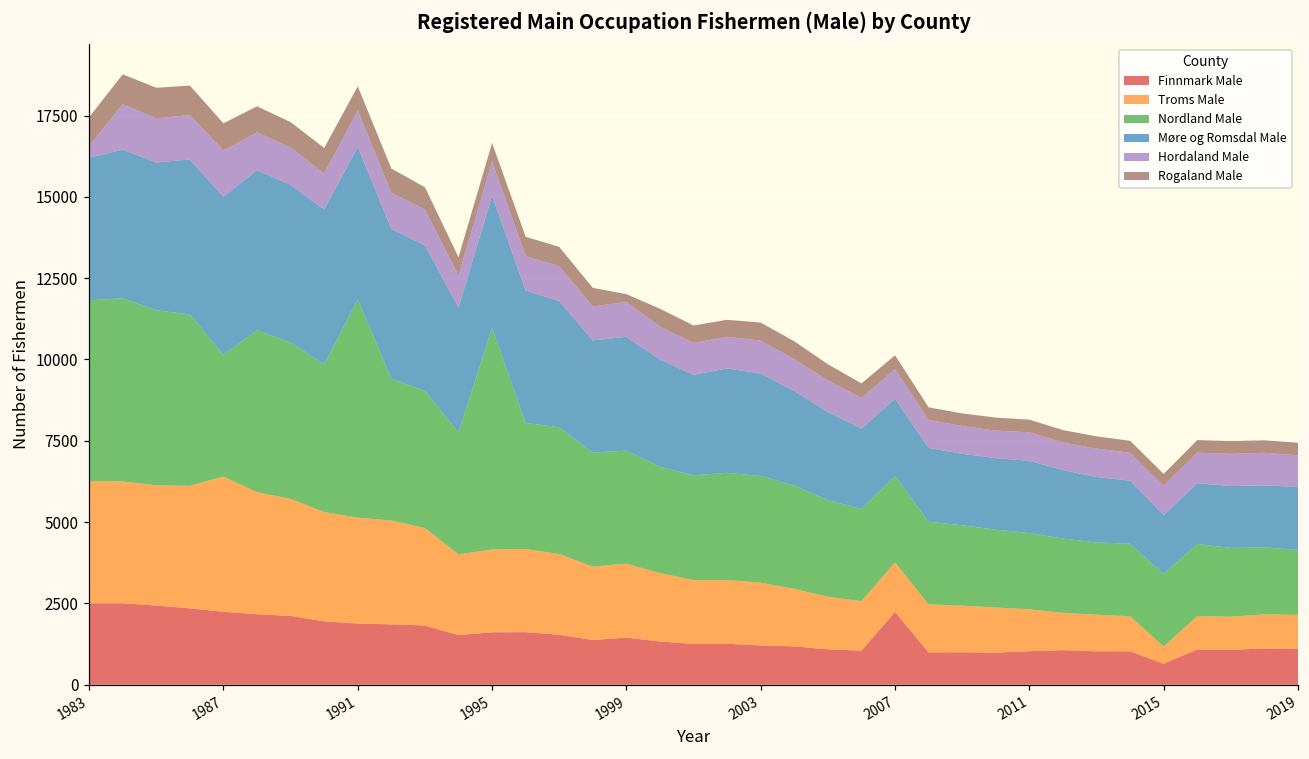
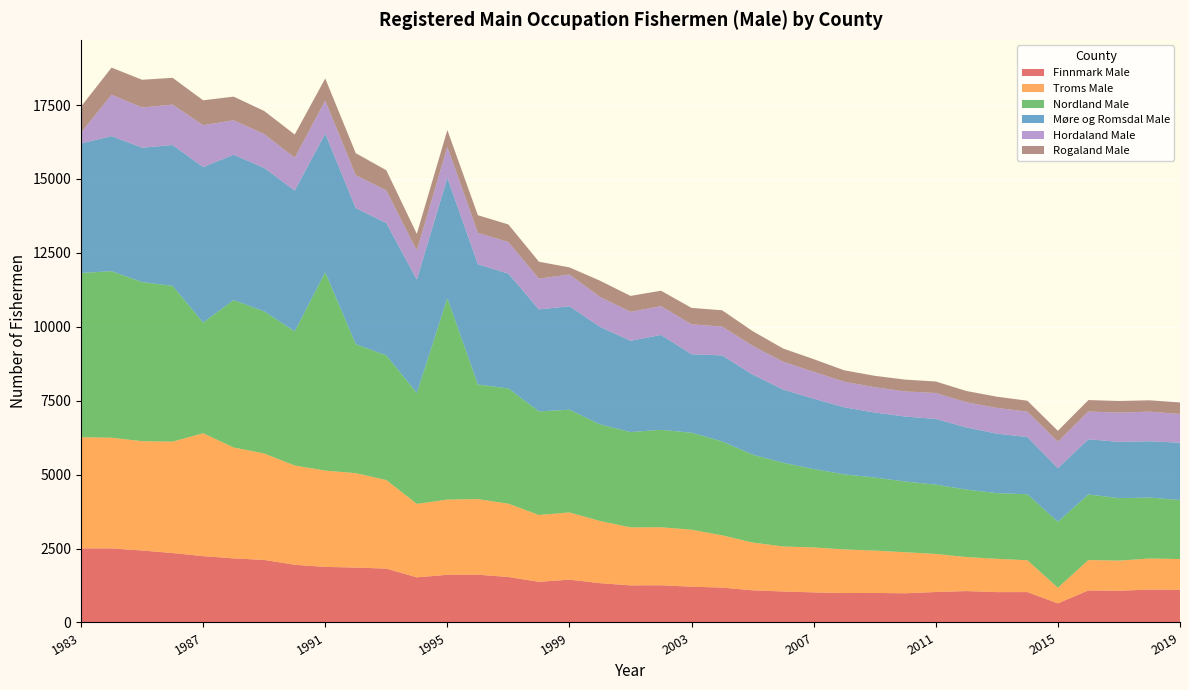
  {
    "Finnmark Male": {
      "1983": 2500,
      "1987": 2200,
      "1991": 1900,
      "1995": 1600,
      "1999": 1400,
      "2003": 1200,
-     "2007": 2200,
+     "2007": 1000,
      "2011": 1000,
      "2015": 600,
      "2019": 1100
    },
    "Troms Male": {
      "1983": 3800,
      "1987": 4200,
      "1991": 3300,
      "1995": 2500,
      "1999": 2300,
      "2003": 1900,
      "2007": 1500,
      "2011": 1300,
      "2015": 500,
      "2019": 1000
    },
    "Nordland Male": {
      "1983": 5600,
      "1987": 3700,
      "1991": 6700,
      "1995": 6800,
      "1999": 3500,
      "2003": 3300,
      "2007": 2700,
      "2011": 2300,
      "2015": 2200,
      "2019": 2000
    },
    "Møre og Romsdal Male": {
      "1983": 4400,
-     "1987": 4900,
+     "1987": 5300,
      "1991": 4700,
      "1995": 4100,
      "1999": 3500,
-     "2003": 3200,
+     "2003": 2700,
      "2007": 2400,
      "2011": 2200,
      "2015": 1800,
      "2019": 1900
    },
    "Hordaland Male": {
      "1983": 400,
      "1987": 1400,
      "1991": 1100,
      "1995": 1100,
      "1999": 1100,
      "2003": 1000,
      "2007": 900,
      "2011": 900,
      "2015": 900,
      "2019": 1000
    },
    "Rogaland Male": {
      "1983": 900,
      "1987": 800,
      "1991": 700,
      "1995": 600,
      "1999": 200,
      "2003": 600,
      "2007": 400,
      "2011": 400,
      "2015": 400,
      "2019": 400
    }
  }
